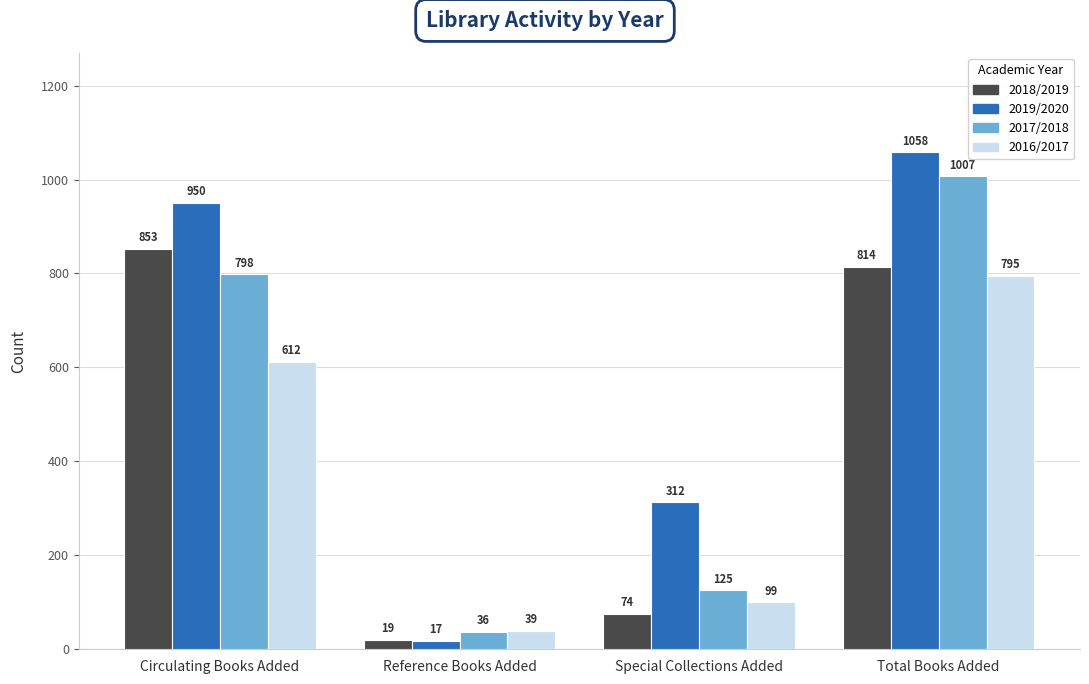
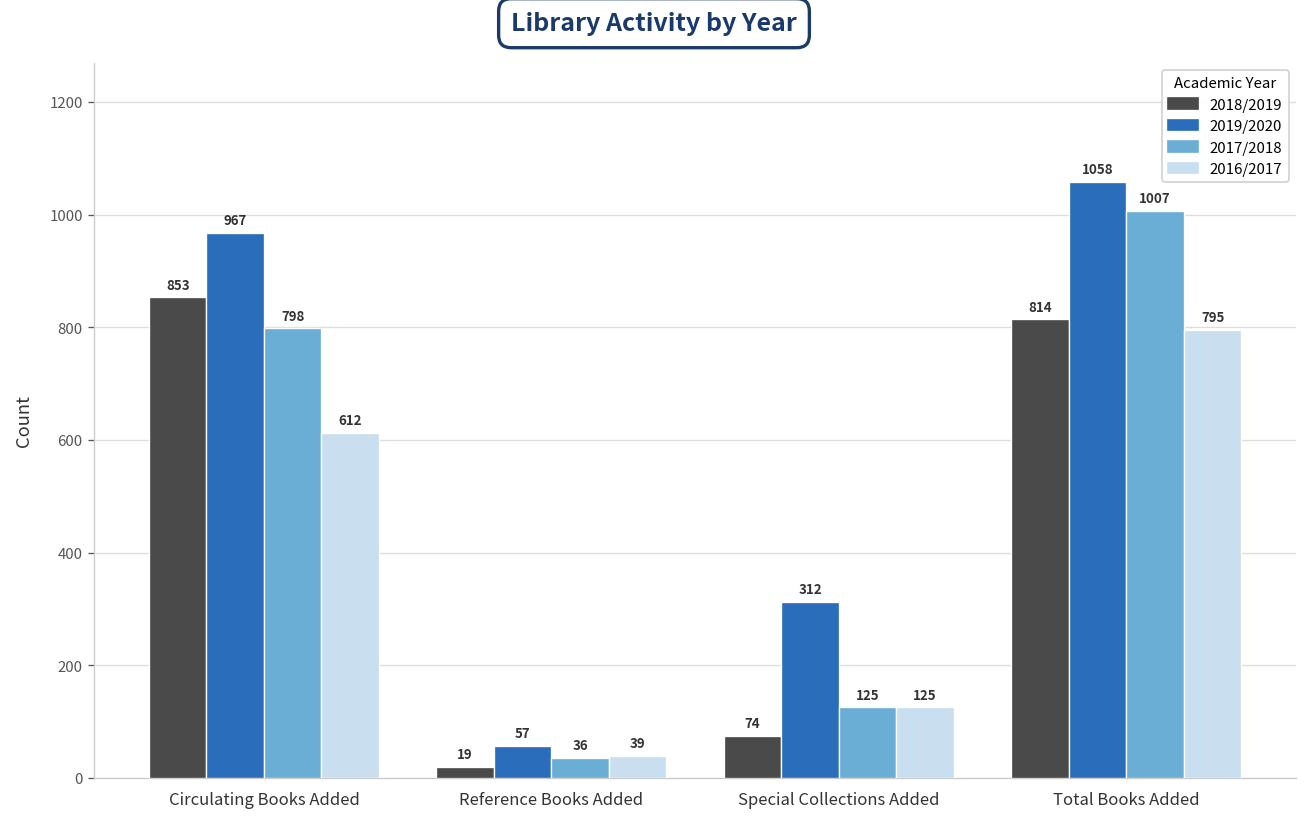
  {
    "2018/2019": {
      "Circulating Books Added": 853,
      "Reference Books Added": 19,
      "Special Collections Added": 74,
      "Total Books Added": 814
    },
    "2019/2020": {
-     "Circulating Books Added": 950,
-     "Reference Books Added": 17,
+     "Circulating Books Added": 967,
+     "Reference Books Added": 57,
      "Special Collections Added": 312,
      "Total Books Added": 1058
    },
    "2017/2018": {
      "Circulating Books Added": 798,
      "Reference Books Added": 36,
      "Special Collections Added": 125
    },
    "2016/2017": {
      "Circulating Books Added": 612,
      "Reference Books Added": 39,
-     "Special Collections Added": 99,
+     "Special Collections Added": 125,
      "Total Books Added": 795
    }
  }
